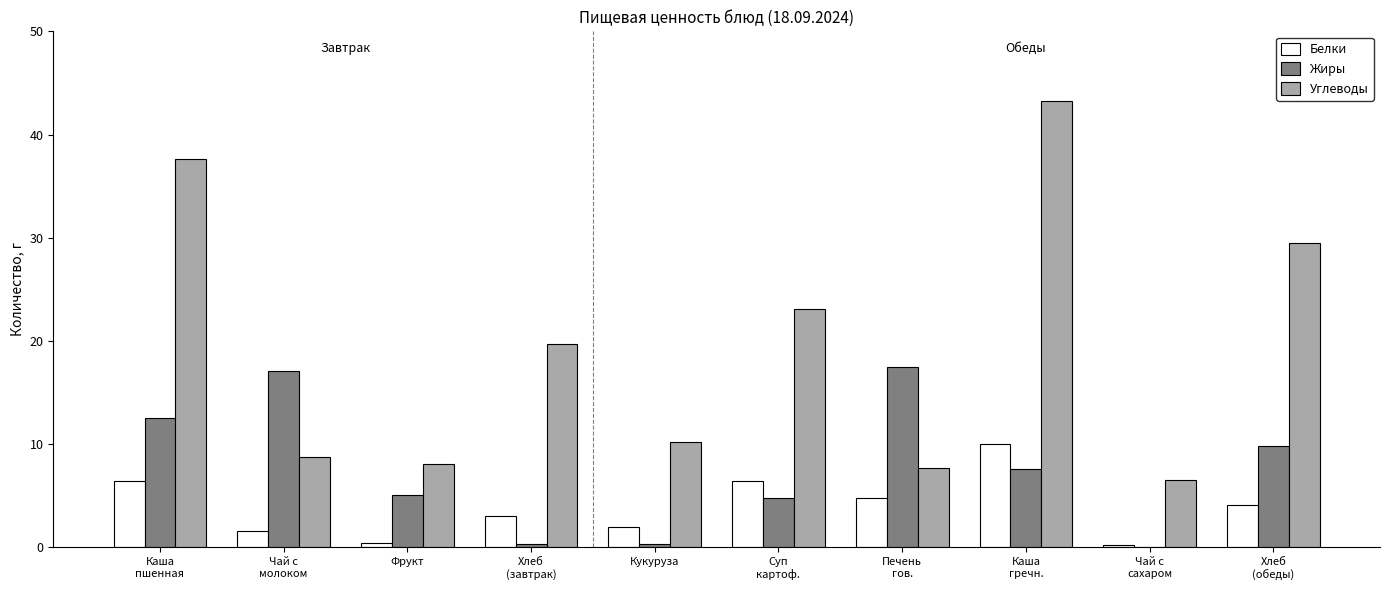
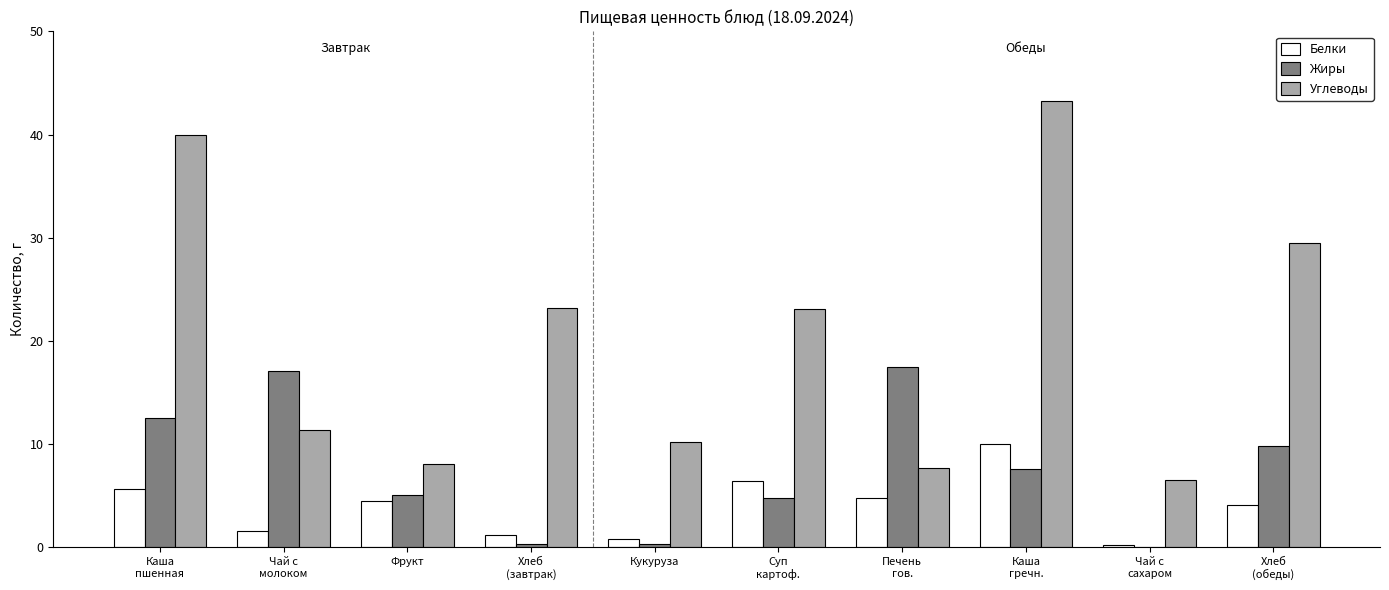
  {
    "Белки": {
-     "Каша пшенная": 6.4,
+     "Каша пшенная": 5.6,
      "Чай с молоком": 1.6,
-     "Фрукт": 0.4,
-     "Хлеб (завтрак)": 3.1,
-     "Кукуруза": 2.0,
+     "Фрукт": 4.5,
+     "Хлеб (завтрак)": 1.2,
+     "Кукуруза": 0.8,
      "Суп картоф.": 6.5,
      "Печень гов.": 4.8,
      "Каша гречн.": 10.0,
      "Хлеб (обеды)": 4.1
    },
    "Жиры": {
      "Каша пшенная": 12.5,
      "Чай с молоком": 17.1,
      "Фрукт": 5.1,
      "Хлеб (завтрак)": 0.3,
      "Кукуруза": 0.3,
      "Суп картоф.": 4.8,
      "Печень гов.": 17.5,
      "Каша гречн.": 7.6,
      "Чай с сахаром": 0.0,
      "Хлеб (обеды)": 9.8
    },
    "Углеводы": {
-     "Каша пшенная": 37.6,
-     "Чай с молоком": 8.7,
+     "Каша пшенная": 40.0,
+     "Чай с молоком": 11.4,
      "Фрукт": 8.1,
-     "Хлеб (завтрак)": 19.7,
+     "Хлеб (завтрак)": 23.2,
      "Кукуруза": 10.2,
      "Суп картоф.": 23.1,
      "Печень гов.": 7.7,
      "Каша гречн.": 43.2,
      "Чай с сахаром": 6.5,
      "Хлеб (обеды)": 29.5
    }
  }
